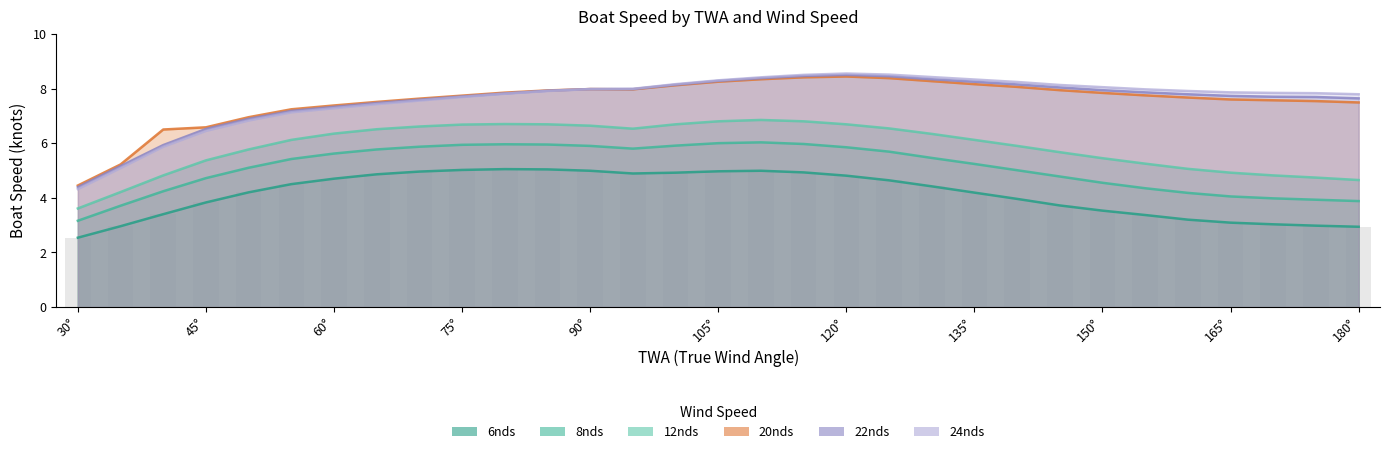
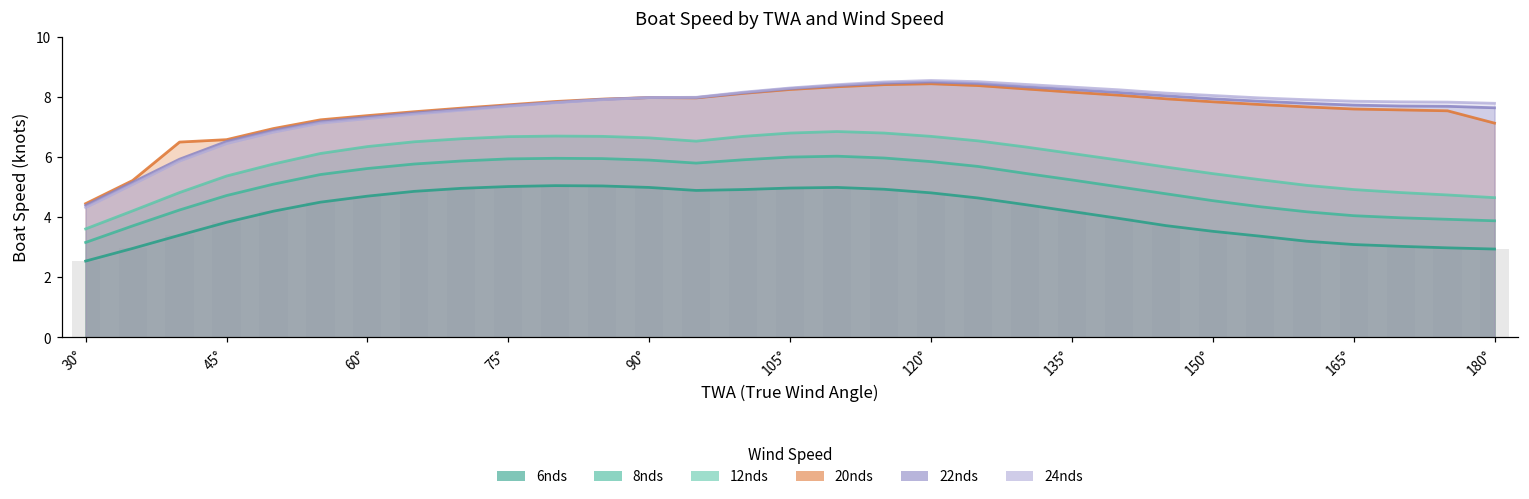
  {
    "20nds": {
      "150°": 7.8,
      "165°": 7.6,
-     "180°": 7.5
+     "180°": 7.1
    }
  }
